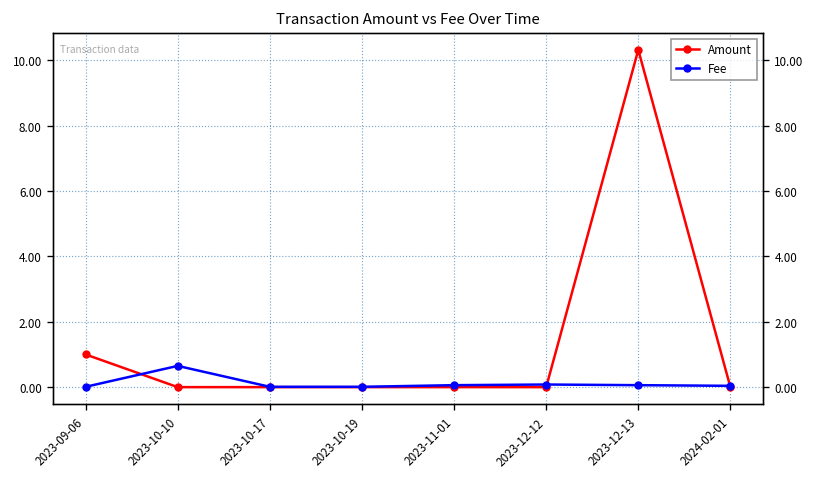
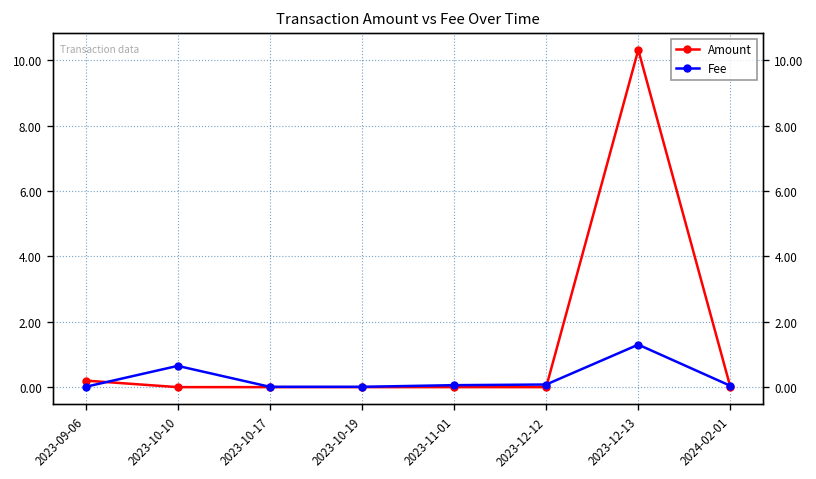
  {
    "Amount": {
-     "2023-09-06": 1.0,
+     "2023-09-06": 0.2,
      "2023-10-10": 0.0,
      "2023-12-13": 10.3
    },
    "Fee": {
      "2023-09-06": 0.0,
      "2023-10-10": 0.7,
-     "2023-12-13": 0.1
+     "2023-12-13": 1.3
    }
  }
